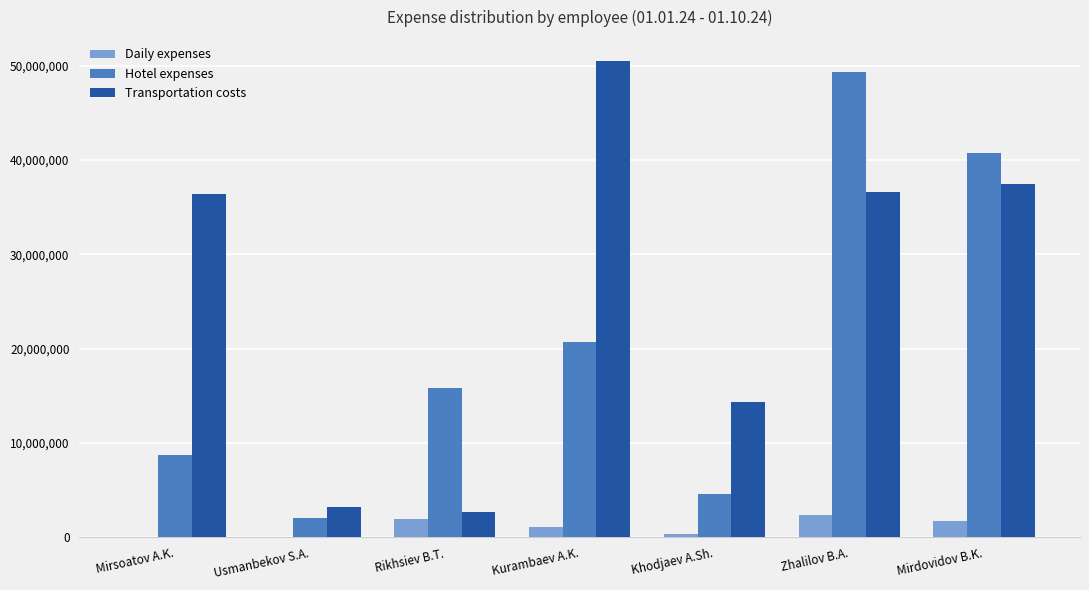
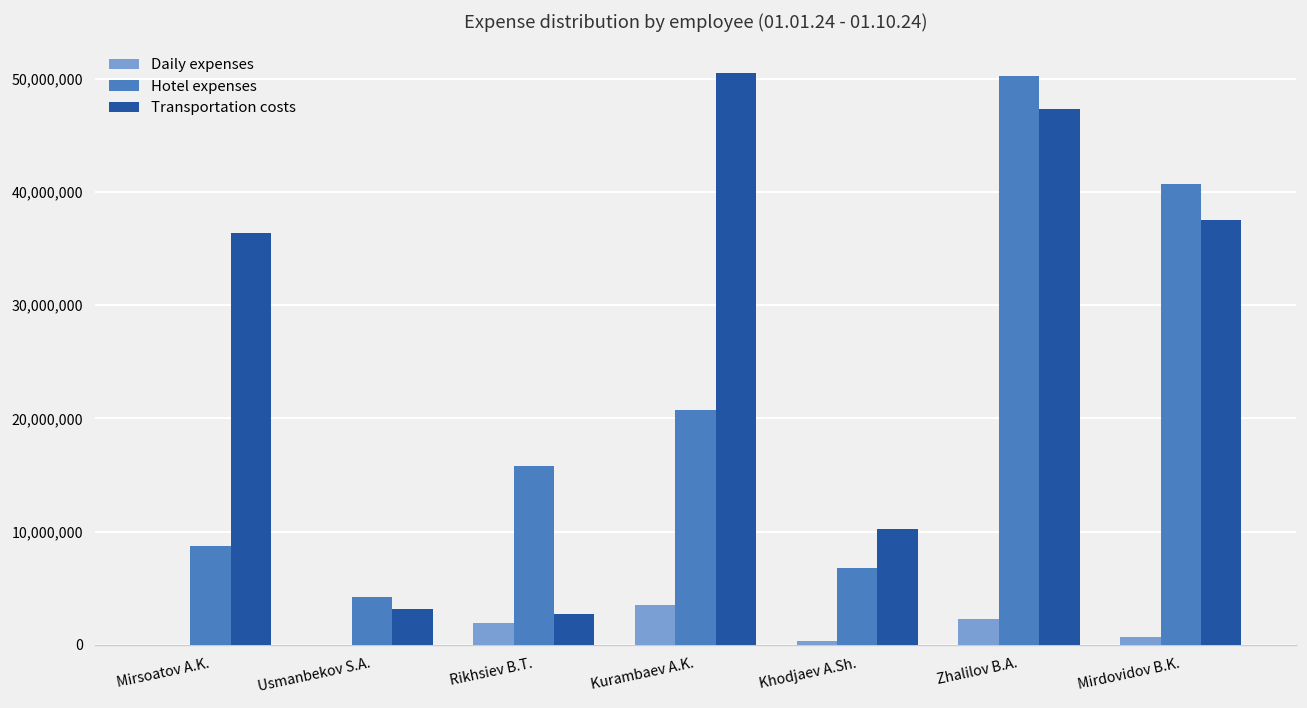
  {
    "Daily expenses": {
      "Mirsoatov A.K.": "0",
      "Usmanbekov S.A.": "0",
      "Rikhsiev B.T.": "2,000,000",
-     "Kurambaev A.K.": "1,000,000",
+     "Kurambaev A.K.": "4,000,000",
      "Khodjaev A.Sh.": "0",
      "Zhalilov B.A.": "2,000,000",
-     "Mirdovidov B.K.": "2,000,000"
+     "Mirdovidov B.K.": "1,000,000"
    },
    "Hotel expenses": {
      "Mirsoatov A.K.": "9,000,000",
-     "Usmanbekov S.A.": "2,000,000",
+     "Usmanbekov S.A.": "4,000,000",
      "Rikhsiev B.T.": "16,000,000",
      "Kurambaev A.K.": "21,000,000",
-     "Khodjaev A.Sh.": "5,000,000",
-     "Zhalilov B.A.": "49,000,000",
+     "Khodjaev A.Sh.": "7,000,000",
+     "Zhalilov B.A.": "50,000,000",
      "Mirdovidov B.K.": "41,000,000"
    },
    "Transportation costs": {
      "Mirsoatov A.K.": "36,000,000",
      "Usmanbekov S.A.": "3,000,000",
      "Rikhsiev B.T.": "3,000,000",
      "Kurambaev A.K.": "50,000,000",
-     "Khodjaev A.Sh.": "14,000,000",
-     "Zhalilov B.A.": "37,000,000",
+     "Khodjaev A.Sh.": "10,000,000",
+     "Zhalilov B.A.": "47,000,000",
      "Mirdovidov B.K.": "37,000,000"
    }
  }
